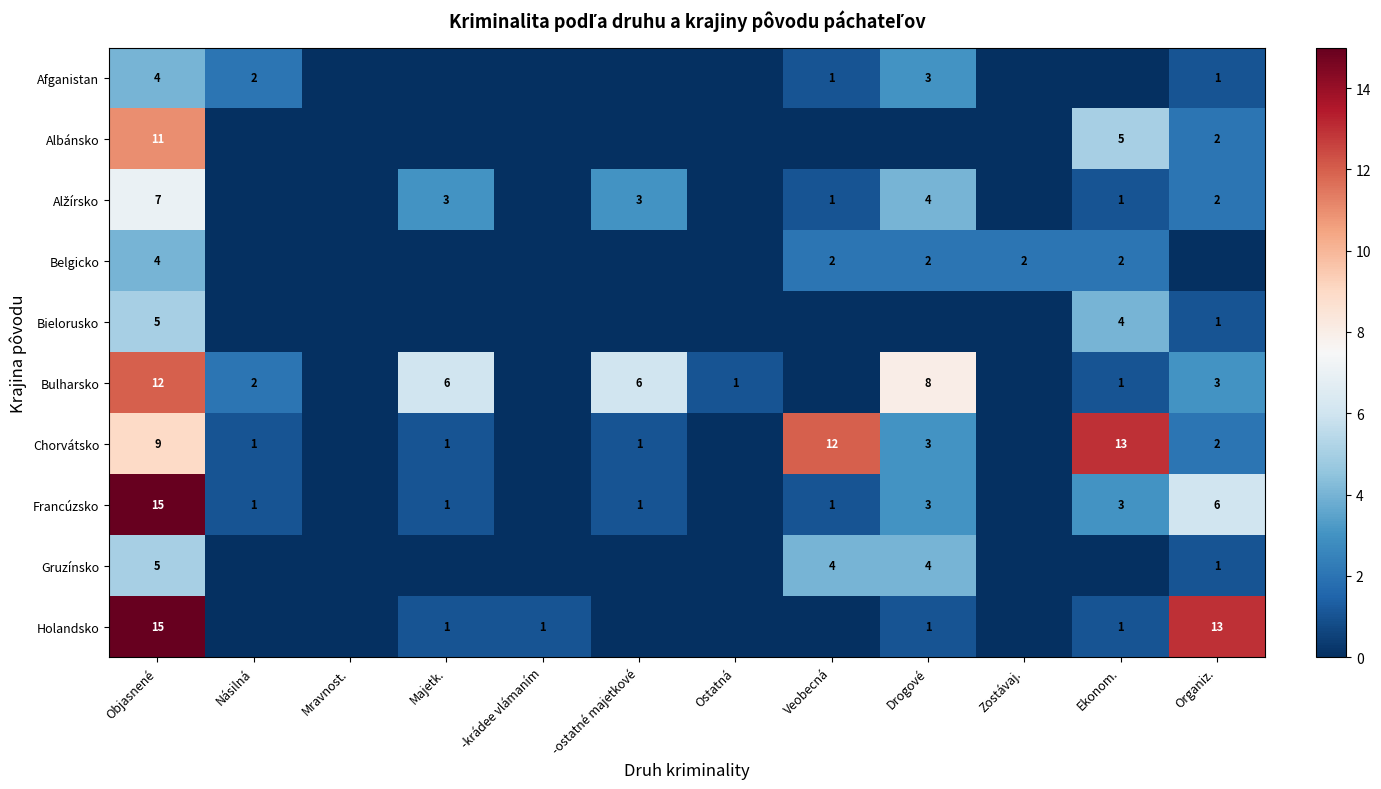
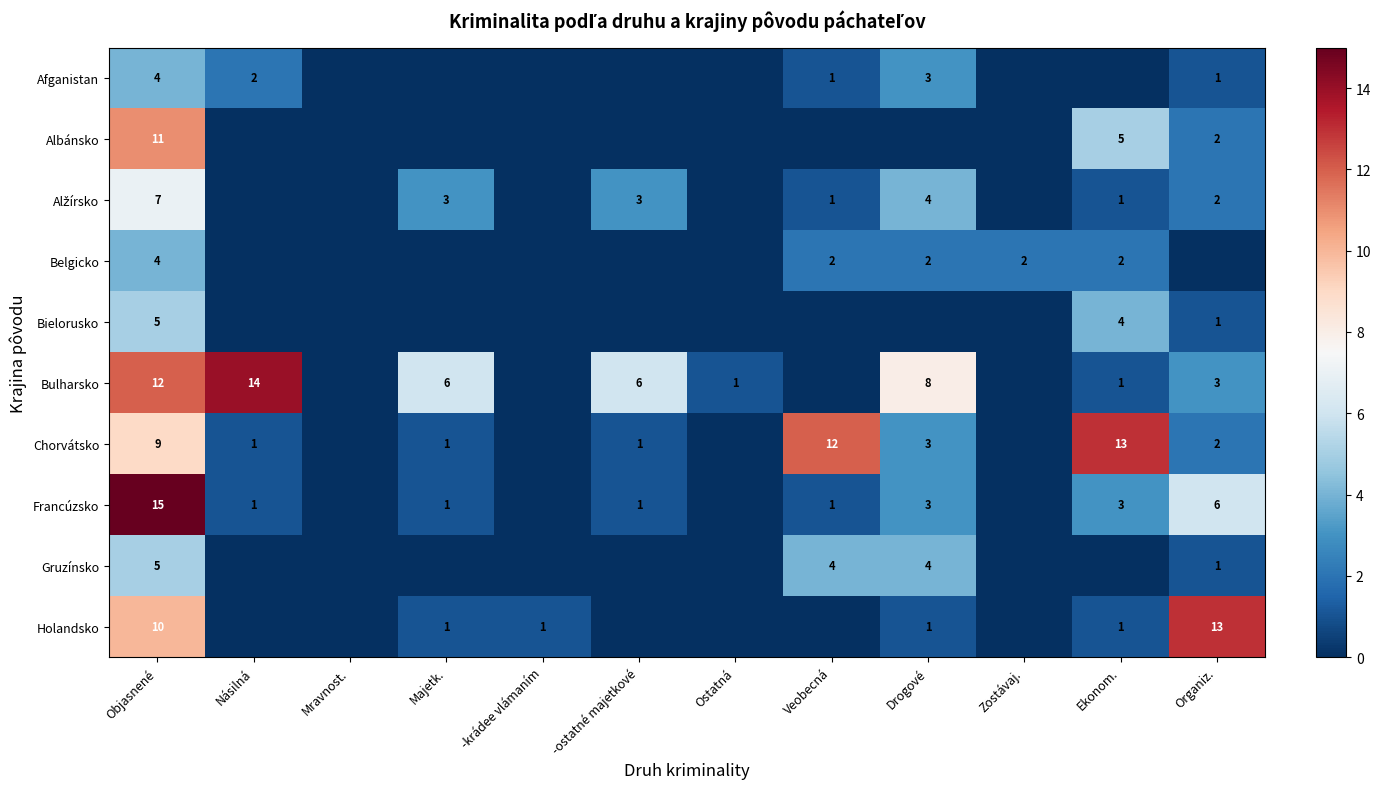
  {
    "Afganistan": {
      "Objasnené": 4,
      "Násilná": 2,
      "Veobecná": 1,
      "Drogové": 3,
      "Organiz.": 1
    },
    "Albánsko": {
      "Objasnené": 11,
      "Ekonom.": 5,
      "Organiz.": 2
    },
    "Alžírsko": {
      "Objasnené": 7,
      "Majetk.": 3,
      "-ostatné majetkové": 3,
      "Veobecná": 1,
      "Drogové": 4,
      "Ekonom.": 1,
      "Organiz.": 2
    },
    "Belgicko": {
      "Objasnené": 4,
      "Veobecná": 2,
      "Drogové": 2,
      "Zostávaj.": 2,
      "Ekonom.": 2
    },
    "Bielorusko": {
      "Objasnené": 5,
      "Ekonom.": 4,
      "Organiz.": 1
    },
    "Bulharsko": {
      "Objasnené": 12,
-     "Násilná": 2,
+     "Násilná": 14,
      "Majetk.": 6,
      "-ostatné majetkové": 6,
      "Ostatná": 1,
      "Drogové": 8,
      "Ekonom.": 1,
      "Organiz.": 3
    },
    "Chorvátsko": {
      "Objasnené": 9,
      "Násilná": 1,
      "Majetk.": 1,
      "-ostatné majetkové": 1,
      "Veobecná": 12,
      "Drogové": 3,
      "Ekonom.": 13,
      "Organiz.": 2
    },
    "Francúzsko": {
      "Objasnené": 15,
      "Násilná": 1,
      "Majetk.": 1,
      "-ostatné majetkové": 1,
      "Veobecná": 1,
      "Drogové": 3,
      "Ekonom.": 3,
      "Organiz.": 6
    },
    "Gruzínsko": {
      "Objasnené": 5,
      "Veobecná": 4,
      "Drogové": 4,
      "Organiz.": 1
    },
    "Holandsko": {
-     "Objasnené": 15,
+     "Objasnené": 10,
      "Majetk.": 1,
      "-krádee vlámaním": 1,
      "Drogové": 1,
      "Ekonom.": 1,
      "Organiz.": 13
    }
  }
